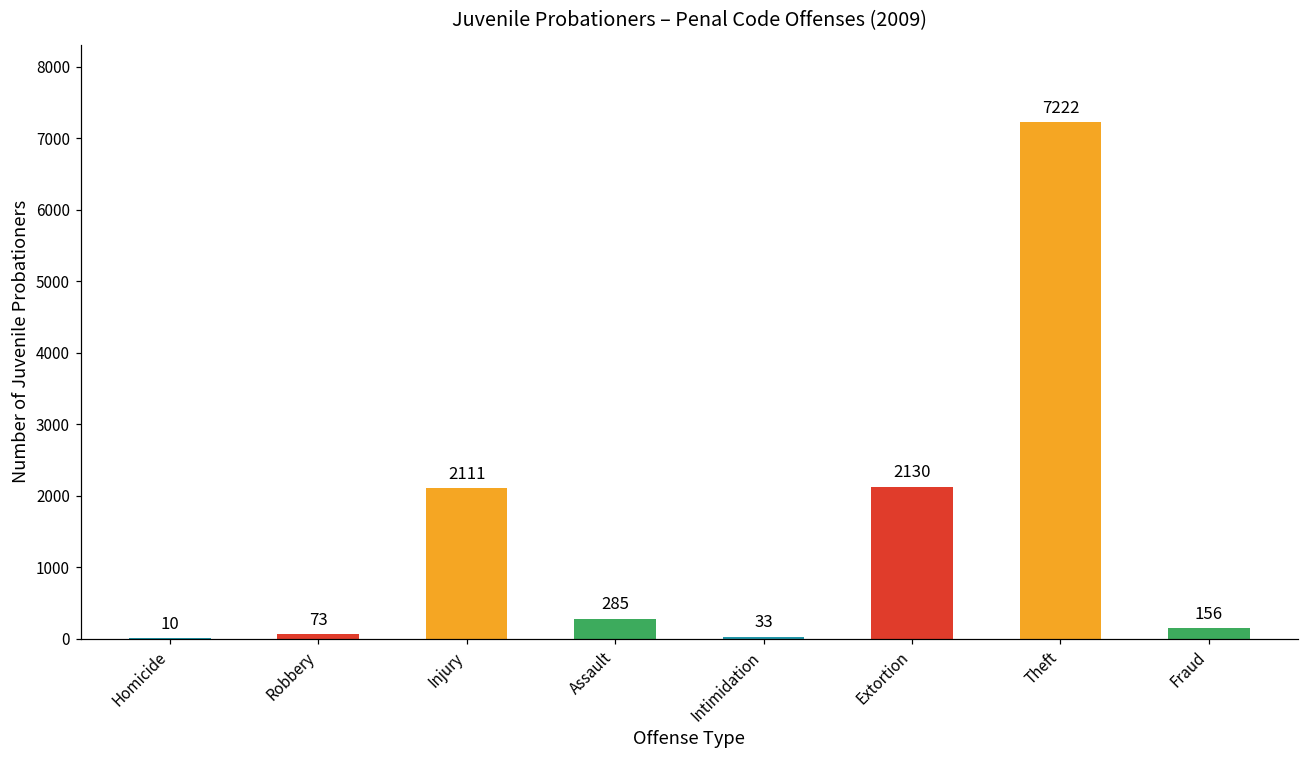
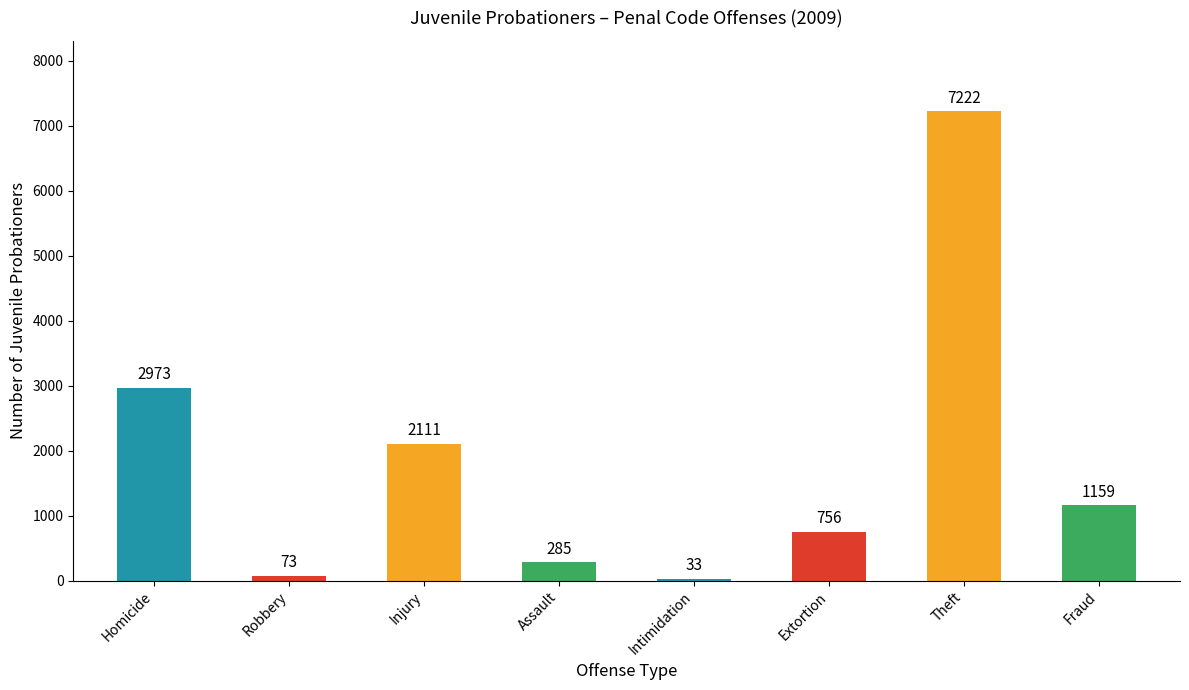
  {
-   "Homicide": 10,
+   "Homicide": 2973,
    "Robbery": 73,
    "Injury": 2111,
    "Assault": 285,
    "Intimidation": 33,
-   "Extortion": 2130,
+   "Extortion": 756,
    "Theft": 7222,
-   "Fraud": 156
+   "Fraud": 1159
  }
